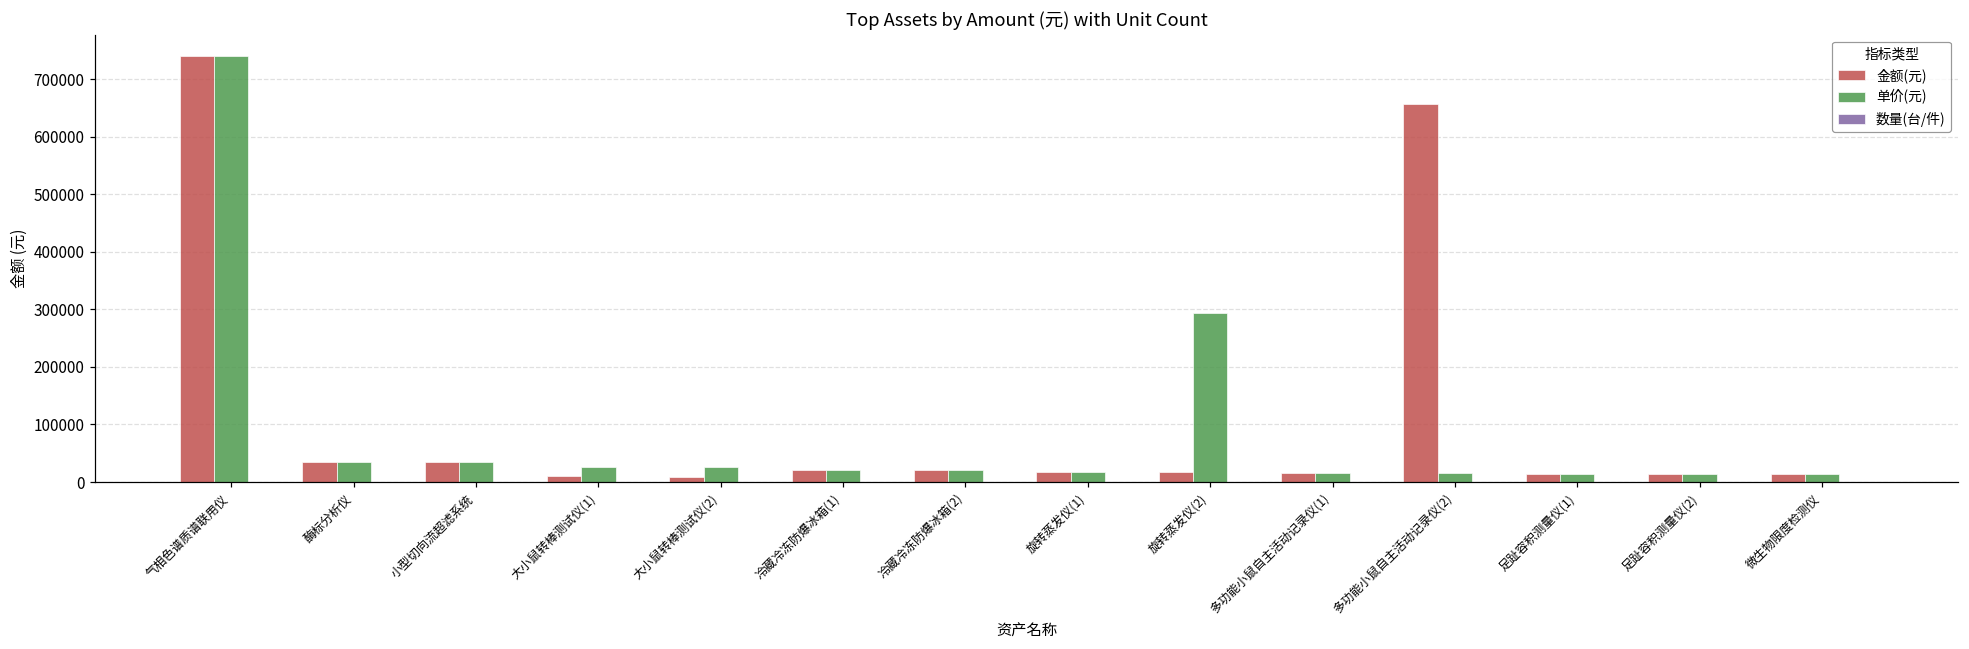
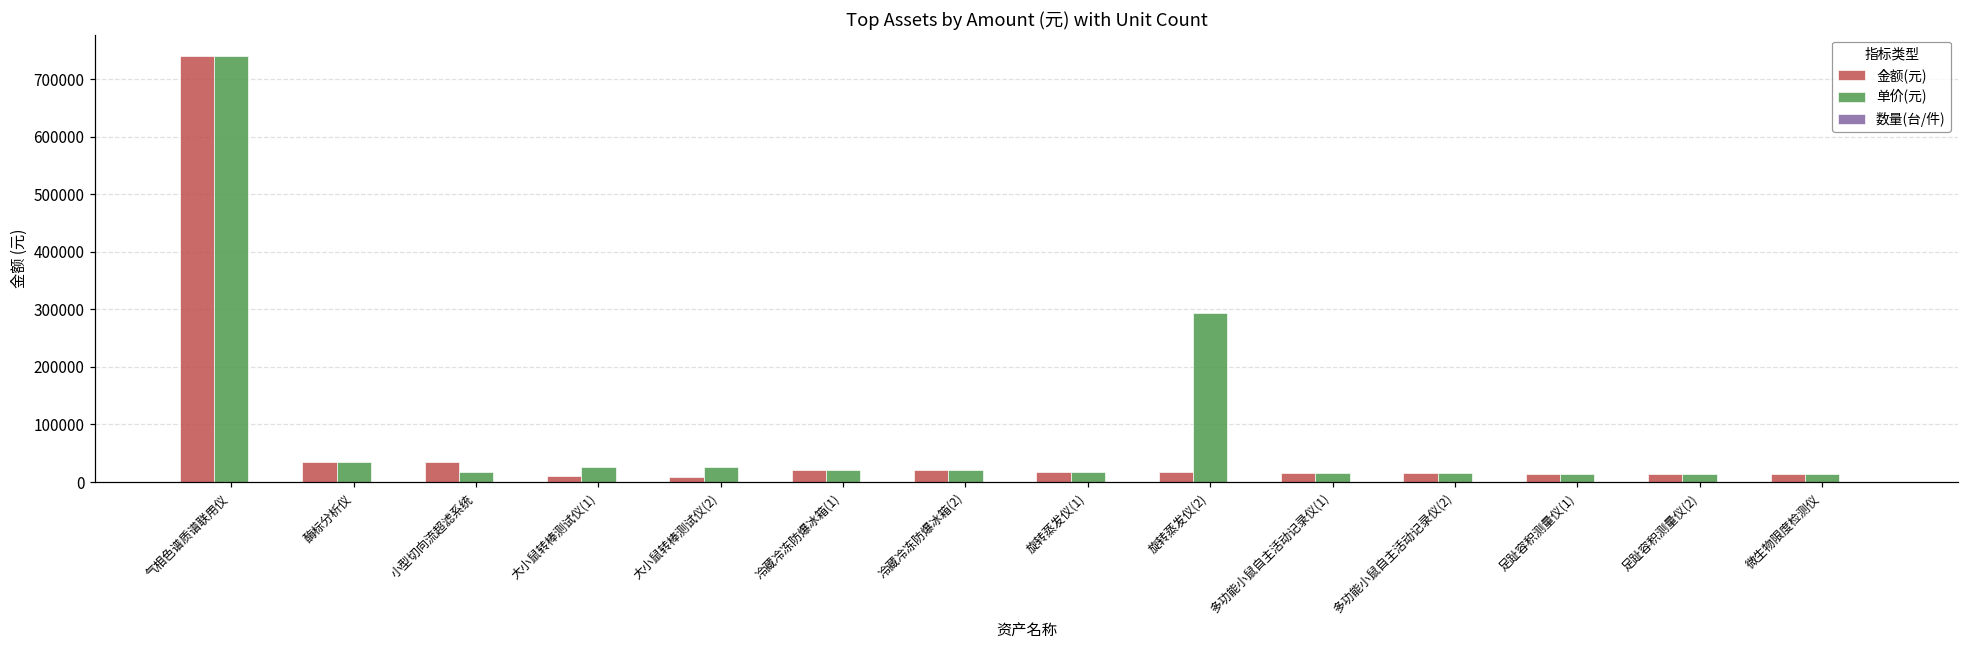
  {
    "金额(元)": {
      "气相色谱质谱联用仪": 740000,
      "酶标分析仪": 40000,
      "小型切向流超滤系统": 40000,
      "大小鼠转棒测试仪(1)": 10000,
      "大小鼠转棒测试仪(2)": 10000,
      "冷藏冷冻防爆冰箱(1)": 20000,
      "冷藏冷冻防爆冰箱(2)": 20000,
      "旋转蒸发仪(1)": 20000,
      "旋转蒸发仪(2)": 20000,
      "多功能小鼠自主活动记录仪(1)": 20000,
-     "多功能小鼠自主活动记录仪(2)": 660000,
+     "多功能小鼠自主活动记录仪(2)": 20000,
      "足趾容积测量仪(1)": 10000,
      "足趾容积测量仪(2)": 10000,
      "微生物限度检测仪": 10000
    },
    "单价(元)": {
      "气相色谱质谱联用仪": 740000,
      "酶标分析仪": 40000,
-     "小型切向流超滤系统": 40000,
+     "小型切向流超滤系统": 20000,
      "大小鼠转棒测试仪(1)": 30000,
      "大小鼠转棒测试仪(2)": 30000,
      "冷藏冷冻防爆冰箱(1)": 20000,
      "冷藏冷冻防爆冰箱(2)": 20000,
      "旋转蒸发仪(1)": 20000,
      "旋转蒸发仪(2)": 290000,
      "多功能小鼠自主活动记录仪(1)": 20000,
      "多功能小鼠自主活动记录仪(2)": 20000,
      "足趾容积测量仪(1)": 10000,
      "足趾容积测量仪(2)": 10000,
      "微生物限度检测仪": 10000
    }
  }
